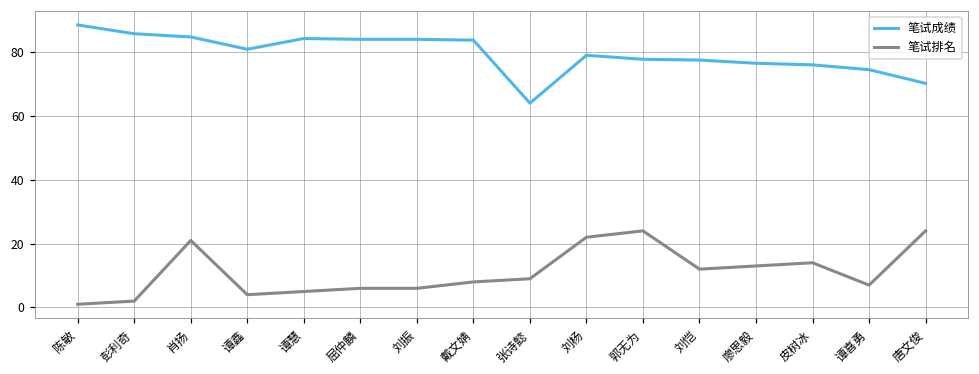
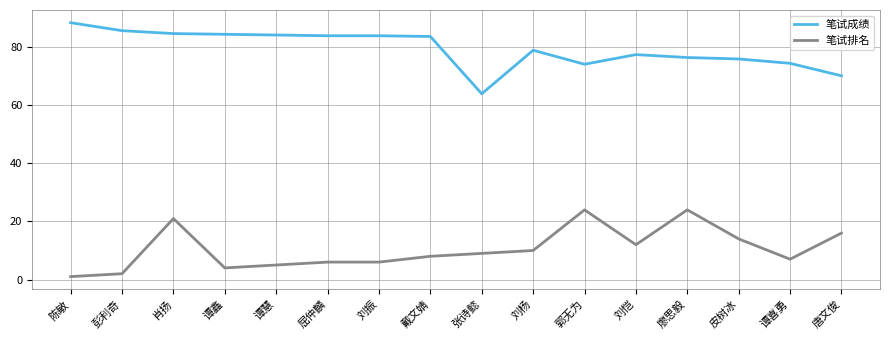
  {
    "笔试成绩": {
      "陈敏": 89,
      "彭利奇": 86,
      "肖扬": 85,
-     "谭鑫": 81,
+     "谭鑫": 85,
      "谭慧": 84,
      "屈仲麟": 84,
      "刘振": 84,
      "戴文婧": 84,
      "张诗懿": 64,
      "刘杨": 79,
-     "郭无为": 78,
+     "郭无为": 74,
      "刘恺": 78,
      "廖思毅": 77,
      "皮树冰": 76,
      "谭喜勇": 75,
      "唐文俊": 70
    },
    "笔试排名": {
      "陈敏": 1,
      "彭利奇": 2,
      "肖扬": 21,
      "谭鑫": 4,
      "谭慧": 5,
      "屈仲麟": 6,
      "刘振": 6,
      "戴文婧": 8,
      "张诗懿": 9,
-     "刘杨": 22,
+     "刘杨": 10,
      "郭无为": 24,
      "刘恺": 12,
-     "廖思毅": 13,
+     "廖思毅": 24,
      "皮树冰": 14,
      "谭喜勇": 7,
-     "唐文俊": 24
+     "唐文俊": 16
    }
  }
